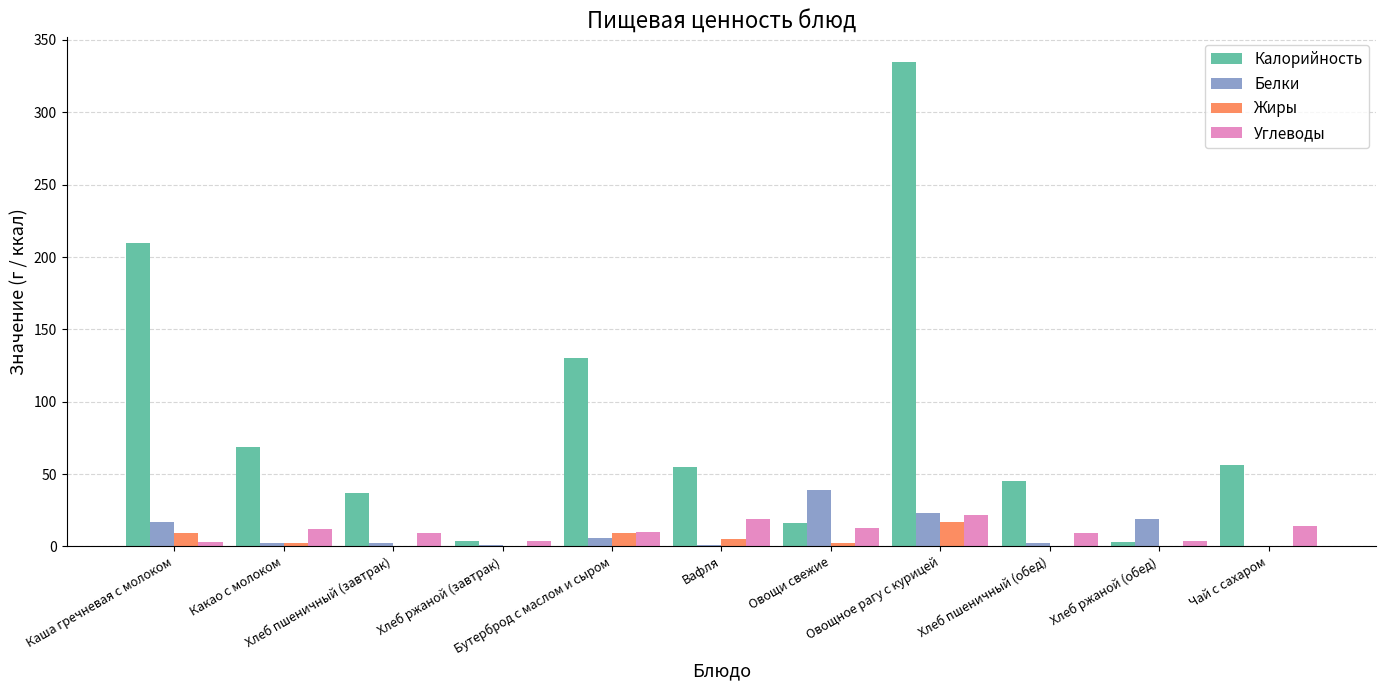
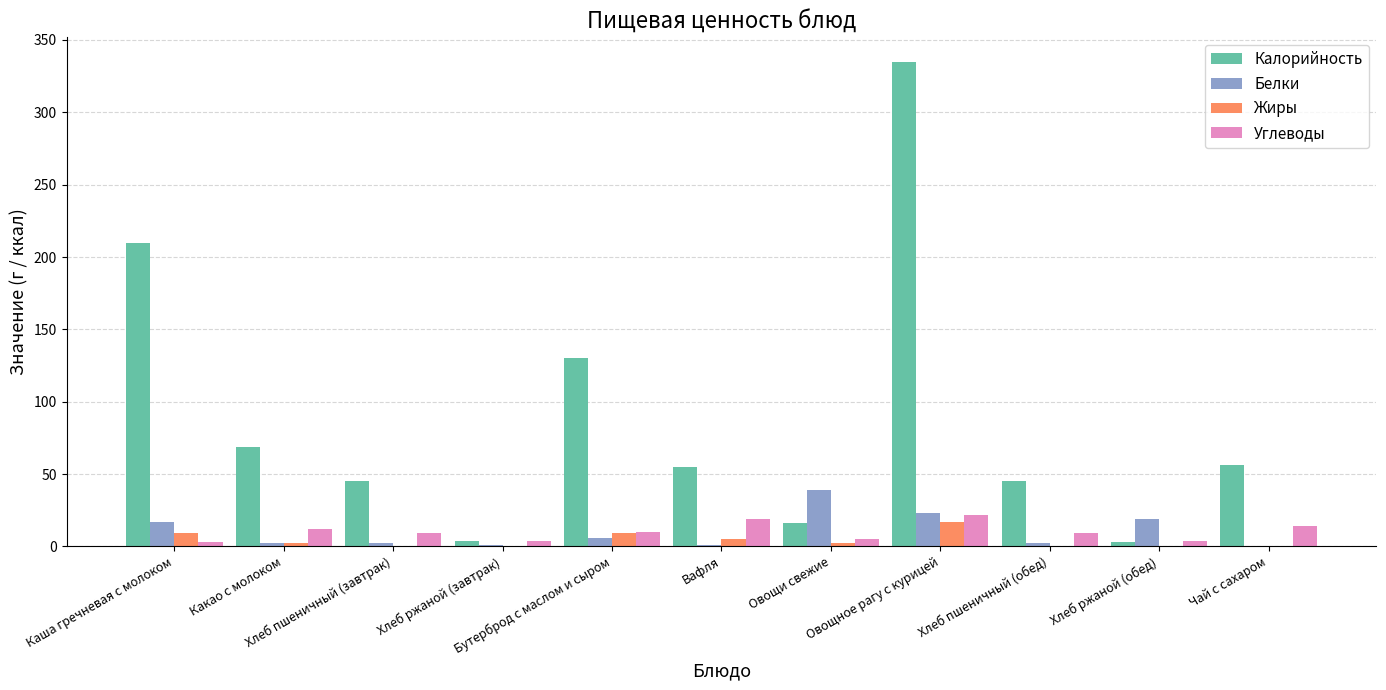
  {
    "Калорийность": {
      "Каша гречневая с молоком": 210,
      "Какао с молоком": 69,
-     "Хлеб пшеничный (завтрак)": 37,
+     "Хлеб пшеничный (завтрак)": 45,
      "Хлеб ржаной (завтрак)": 4,
      "Бутерброд с маслом и сыром": 130,
      "Вафля": 55,
      "Овощи свежие": 16,
      "Овощное рагу с курицей": 335,
      "Хлеб пшеничный (обед)": 45,
      "Хлеб ржаной (обед)": 3,
      "Чай с сахаром": 56
    },
    "Белки": {
      "Каша гречневая с молоком": 17,
      "Какао с молоком": 2,
      "Хлеб пшеничный (завтрак)": 2,
      "Бутерброд с маслом и сыром": 6,
      "Овощи свежие": 39,
      "Овощное рагу с курицей": 23,
      "Хлеб пшеничный (обед)": 2,
      "Хлеб ржаной (обед)": 19,
      "Чай с сахаром": 0
    },
    "Жиры": {
      "Каша гречневая с молоком": 9,
      "Какао с молоком": 2,
      "Хлеб пшеничный (завтрак)": 0,
      "Хлеб ржаной (завтрак)": 0,
      "Бутерброд с маслом и сыром": 9,
      "Вафля": 5,
      "Овощи свежие": 2,
      "Овощное рагу с курицей": 17,
      "Хлеб пшеничный (обед)": 0,
      "Хлеб ржаной (обед)": 0,
      "Чай с сахаром": 0
    },
    "Углеводы": {
      "Каша гречневая с молоком": 3,
      "Какао с молоком": 12,
      "Хлеб пшеничный (завтрак)": 9,
      "Хлеб ржаной (завтрак)": 4,
      "Бутерброд с маслом и сыром": 10,
      "Вафля": 19,
-     "Овощи свежие": 13,
+     "Овощи свежие": 5,
      "Овощное рагу с курицей": 22,
      "Хлеб пшеничный (обед)": 9,
      "Хлеб ржаной (обед)": 4,
      "Чай с сахаром": 14
    }
  }
